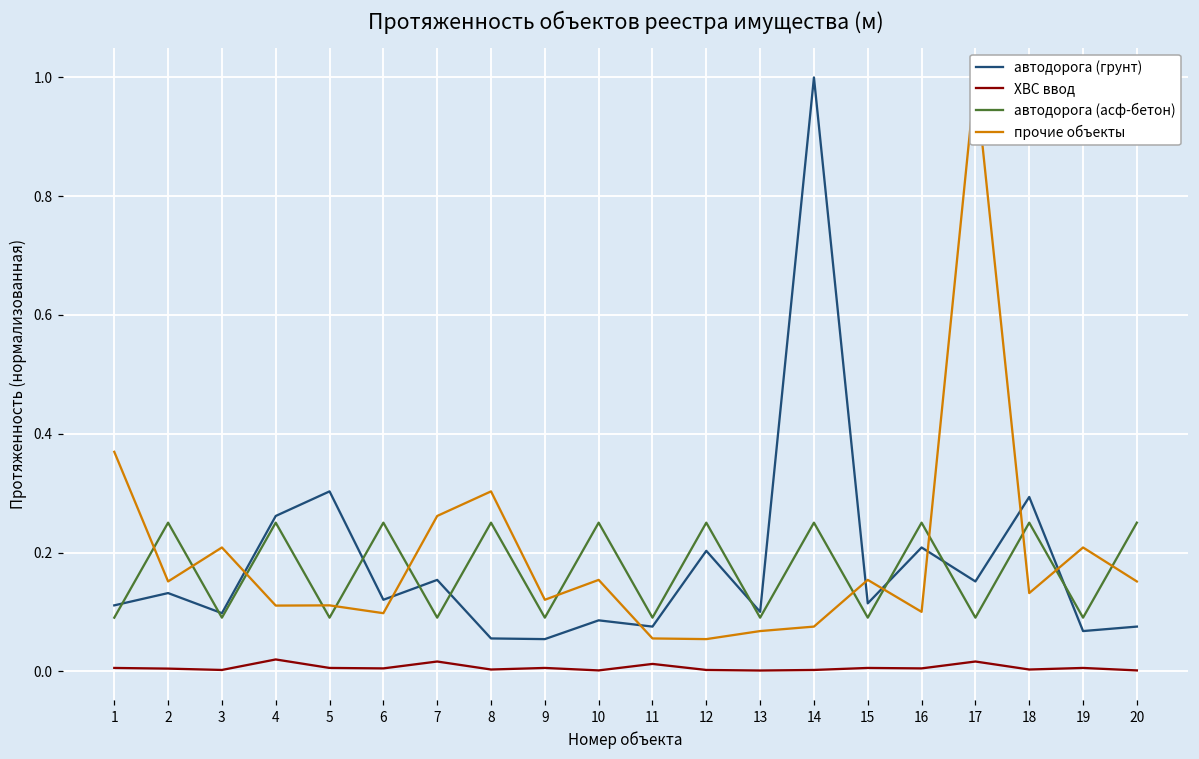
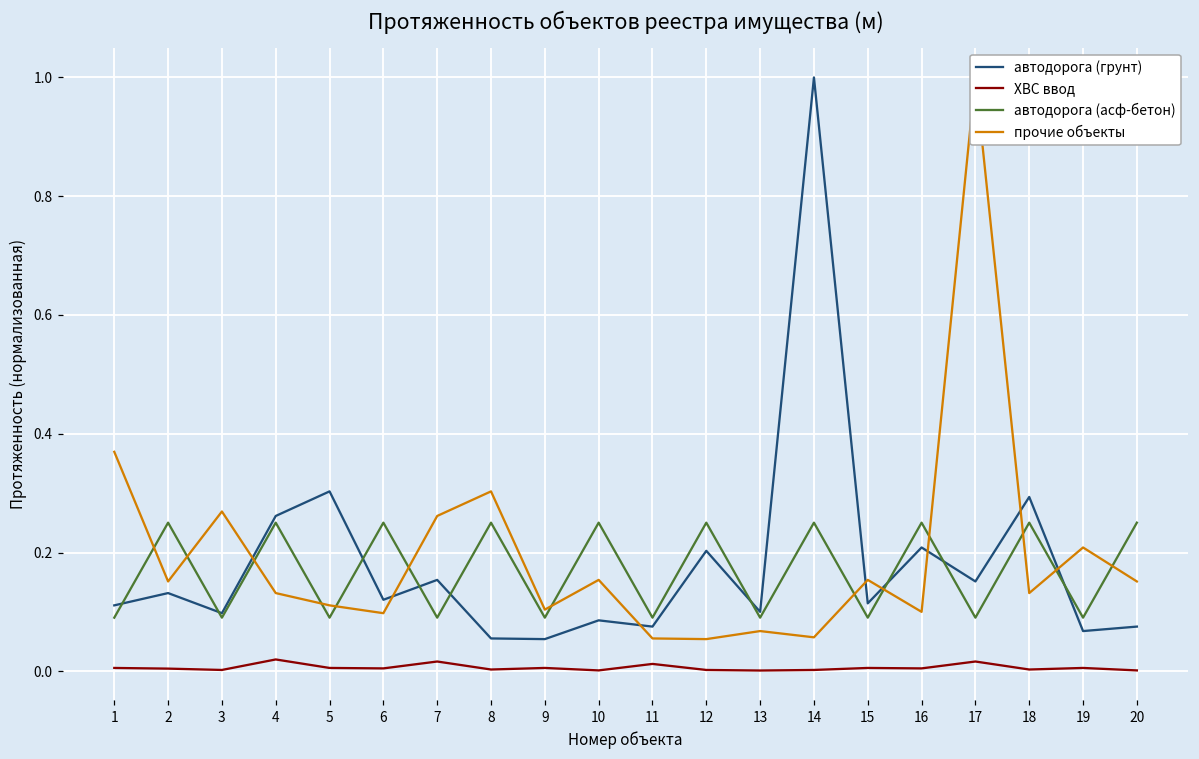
  {
    "автодорога (грунт)": {
      "1": 0.11,
      "2": 0.13,
      "3": 0.10,
      "4": 0.26,
      "5": 0.30,
      "6": 0.12,
      "7": 0.15,
      "8": 0.06,
      "9": 0.05,
      "10": 0.09,
      "11": 0.08,
      "12": 0.20,
      "13": 0.10,
      "14": 1.00,
      "15": 0.11,
      "16": 0.21,
      "17": 0.15,
      "18": 0.29,
      "19": 0.07,
      "20": 0.08
    },
    "ХВС ввод": {
      "1": 0.01,
      "2": 0.00,
      "3": 0.00,
      "4": 0.02,
      "5": 0.01,
      "6": 0.00,
      "7": 0.02,
      "8": 0.00,
      "9": 0.01,
      "10": 0.00,
      "11": 0.01,
      "12": 0.00,
      "13": 0.00,
      "14": 0.00,
      "15": 0.01,
      "16": 0.00,
      "17": 0.02,
      "18": 0.00,
      "19": 0.01,
      "20": 0.00
    },
    "автодорога (асф-бетон)": {
      "1": 0.09,
      "2": 0.25,
      "3": 0.09,
      "4": 0.25,
      "5": 0.09,
      "6": 0.25,
      "7": 0.09,
      "8": 0.25,
      "9": 0.09,
      "10": 0.25,
      "11": 0.09,
      "12": 0.25,
      "13": 0.09,
      "14": 0.25,
      "15": 0.09,
      "16": 0.25,
      "17": 0.09,
      "18": 0.25,
      "19": 0.09,
      "20": 0.25
    },
    "прочие объекты": {
      "1": 0.37,
      "2": 0.15,
-     "3": 0.21,
-     "4": 0.11,
+     "3": 0.27,
+     "4": 0.13,
      "5": 0.11,
      "6": 0.10,
      "7": 0.26,
      "8": 0.30,
-     "9": 0.12,
+     "9": 0.10,
      "10": 0.15,
      "11": 0.06,
      "12": 0.05,
      "13": 0.07,
-     "14": 0.08,
+     "14": 0.06,
      "15": 0.15,
      "16": 0.10,
      "18": 0.13,
      "19": 0.21,
      "20": 0.15
    }
  }
